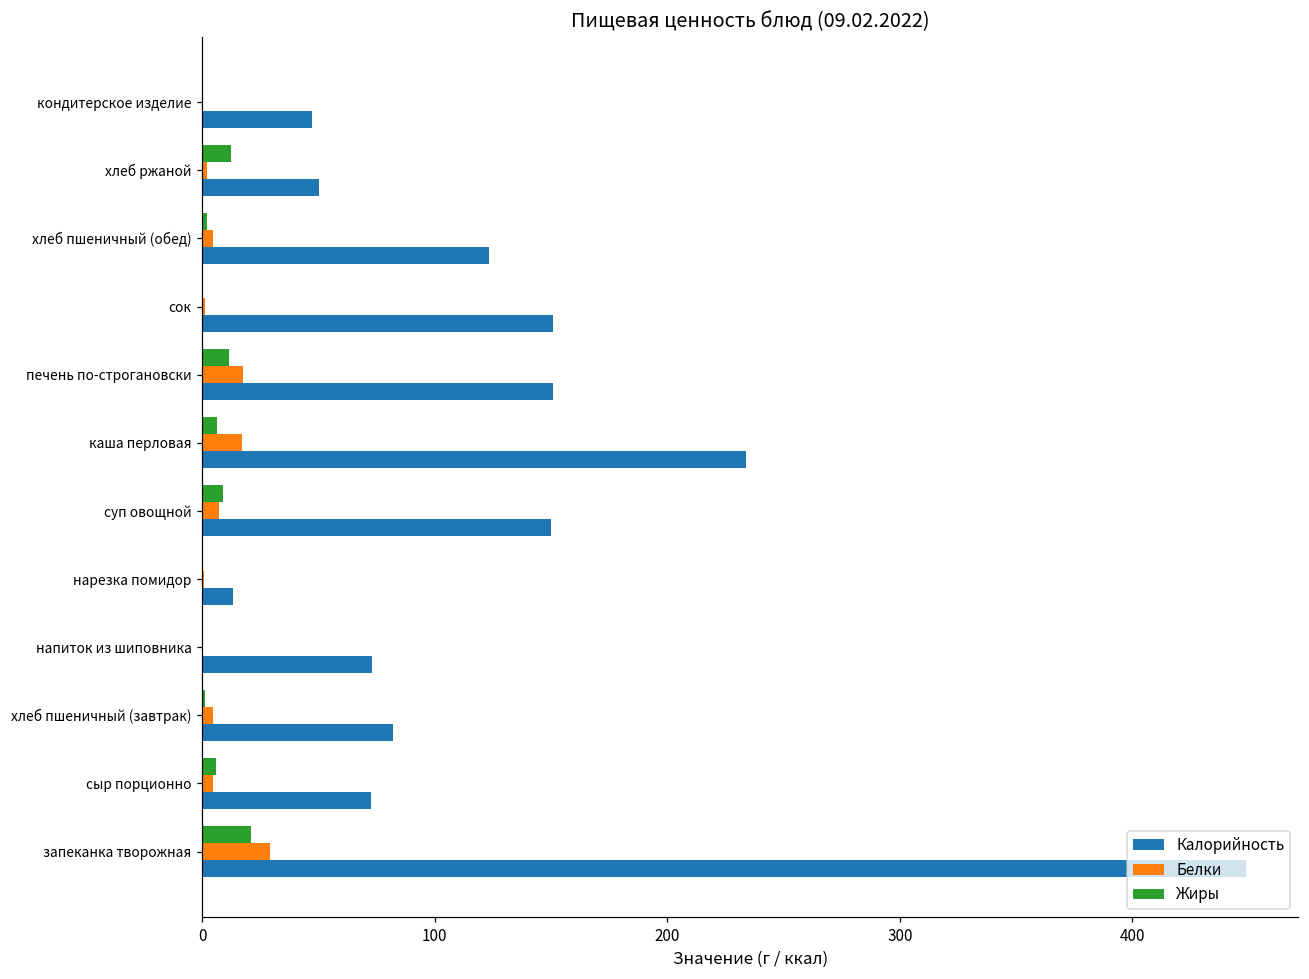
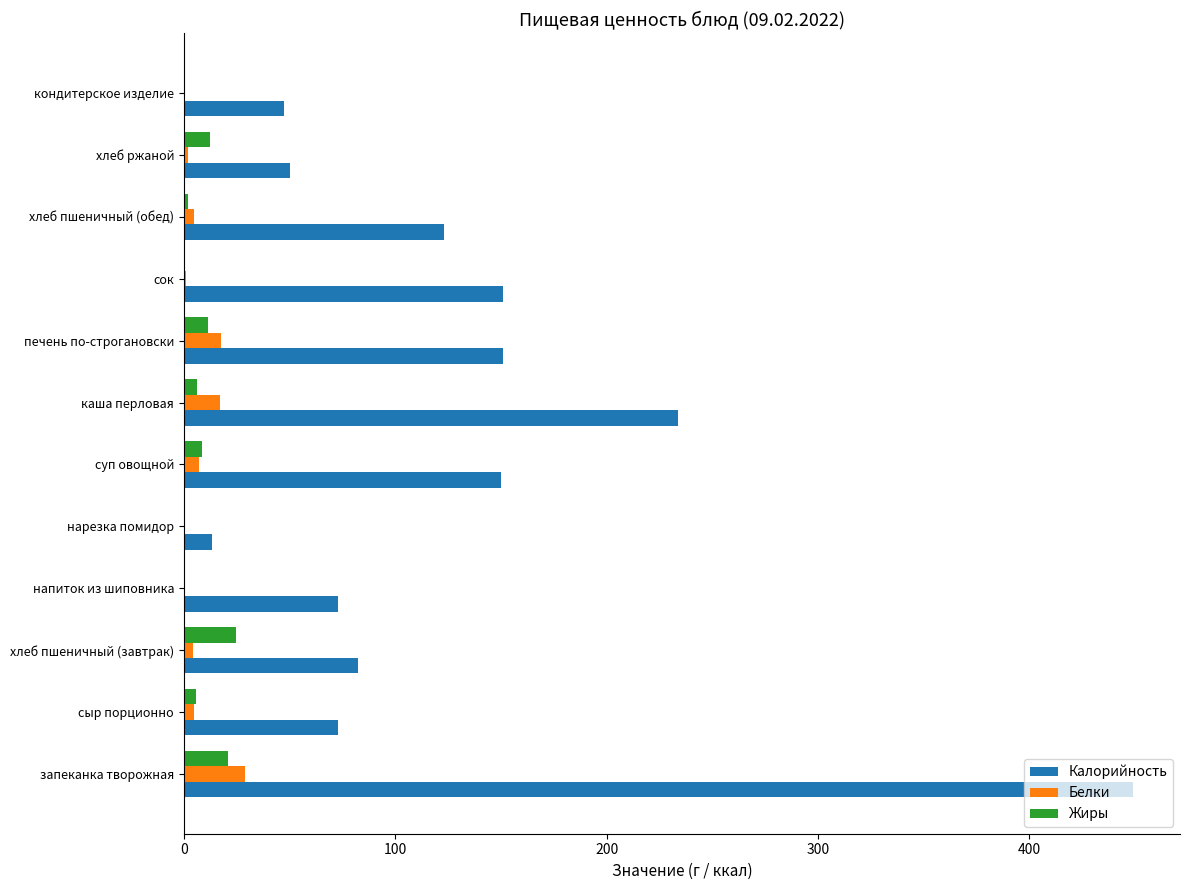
  {
    "Калорийность": {
      "кондитерское изделие": 47,
      "хлеб ржаной": 50,
      "хлеб пшеничный (обед)": 123,
      "сок": 151,
      "печень по-строгановски": 151,
      "каша перловая": 234,
      "суп овощной": 150,
      "нарезка помидор": 13,
      "напиток из шиповника": 73,
      "хлеб пшеничный (завтрак)": 82,
      "сыр порционно": 73
    },
    "Белки": {
      "кондитерское изделие": 0,
      "хлеб ржаной": 2,
      "хлеб пшеничный (обед)": 5,
      "печень по-строгановски": 17,
      "каша перловая": 17,
      "суп овощной": 7,
      "хлеб пшеничный (завтрак)": 5,
      "сыр порционно": 5,
      "запеканка творожная": 29
    },
    "Жиры": {
      "кондитерское изделие": 0,
      "хлеб ржаной": 12,
      "хлеб пшеничный (обед)": 2,
      "печень по-строгановски": 12,
      "каша перловая": 6,
      "суп овощной": 9,
-     "хлеб пшеничный (завтрак)": 1,
+     "хлеб пшеничный (завтрак)": 25,
      "сыр порционно": 6,
      "запеканка творожная": 21
    }
  }
